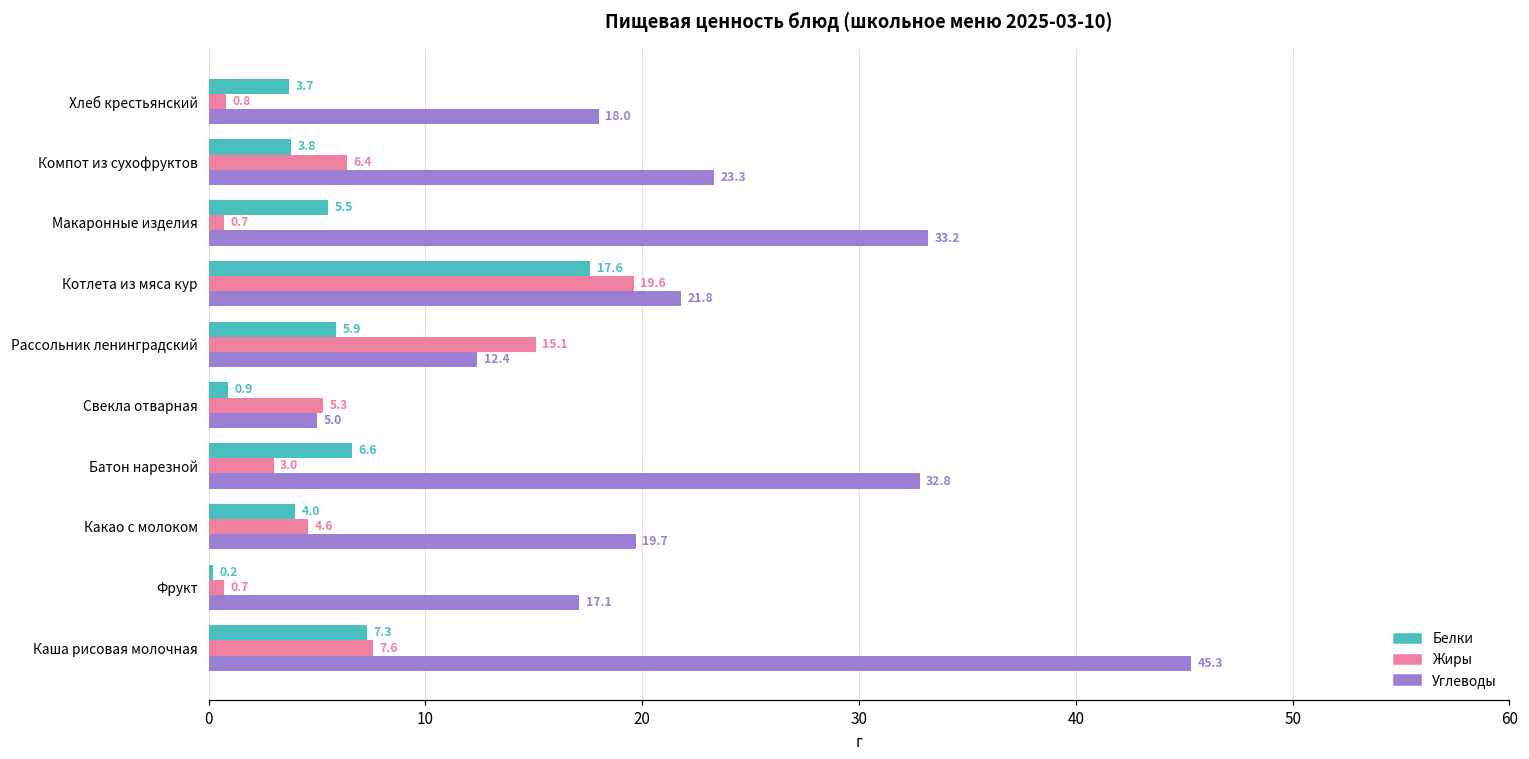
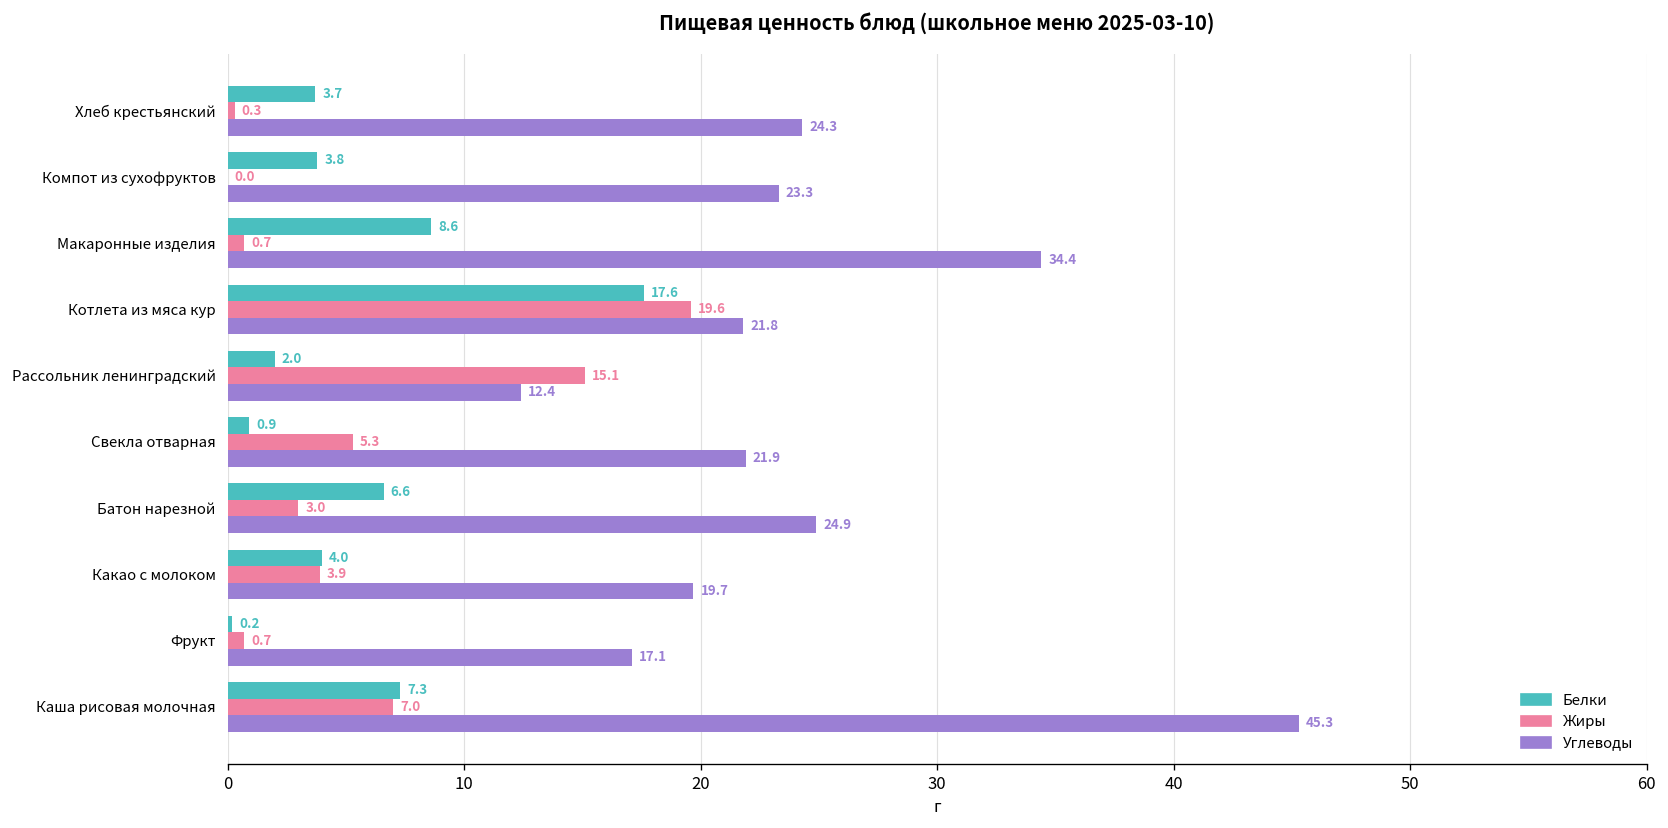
  {
    "Белки": {
      "Хлеб крестьянский": 3.7,
      "Компот из сухофруктов": 3.8,
-     "Макаронные изделия": 5.5,
+     "Макаронные изделия": 8.6,
      "Котлета из мяса кур": 17.6,
-     "Рассольник ленинградский": 5.9,
+     "Рассольник ленинградский": 2.0,
      "Свекла отварная": 0.9,
      "Батон нарезной": 6.6,
      "Какао с молоком": 4.0,
      "Фрукт": 0.2,
      "Каша рисовая молочная": 7.3
    },
    "Жиры": {
-     "Хлеб крестьянский": 0.8,
-     "Компот из сухофруктов": 6.4,
+     "Хлеб крестьянский": 0.3,
+     "Компот из сухофруктов": 0.0,
      "Макаронные изделия": 0.7,
      "Котлета из мяса кур": 19.6,
      "Рассольник ленинградский": 15.1,
      "Свекла отварная": 5.3,
      "Батон нарезной": 3.0,
-     "Какао с молоком": 4.6,
+     "Какао с молоком": 3.9,
      "Фрукт": 0.7,
-     "Каша рисовая молочная": 7.6
+     "Каша рисовая молочная": 7.0
    },
    "Углеводы": {
-     "Хлеб крестьянский": 18.0,
+     "Хлеб крестьянский": 24.3,
      "Компот из сухофруктов": 23.3,
-     "Макаронные изделия": 33.2,
+     "Макаронные изделия": 34.4,
      "Котлета из мяса кур": 21.8,
      "Рассольник ленинградский": 12.4,
-     "Свекла отварная": 5.0,
-     "Батон нарезной": 32.8,
+     "Свекла отварная": 21.9,
+     "Батон нарезной": 24.9,
      "Какао с молоком": 19.7,
      "Фрукт": 17.1,
      "Каша рисовая молочная": 45.3
    }
  }
